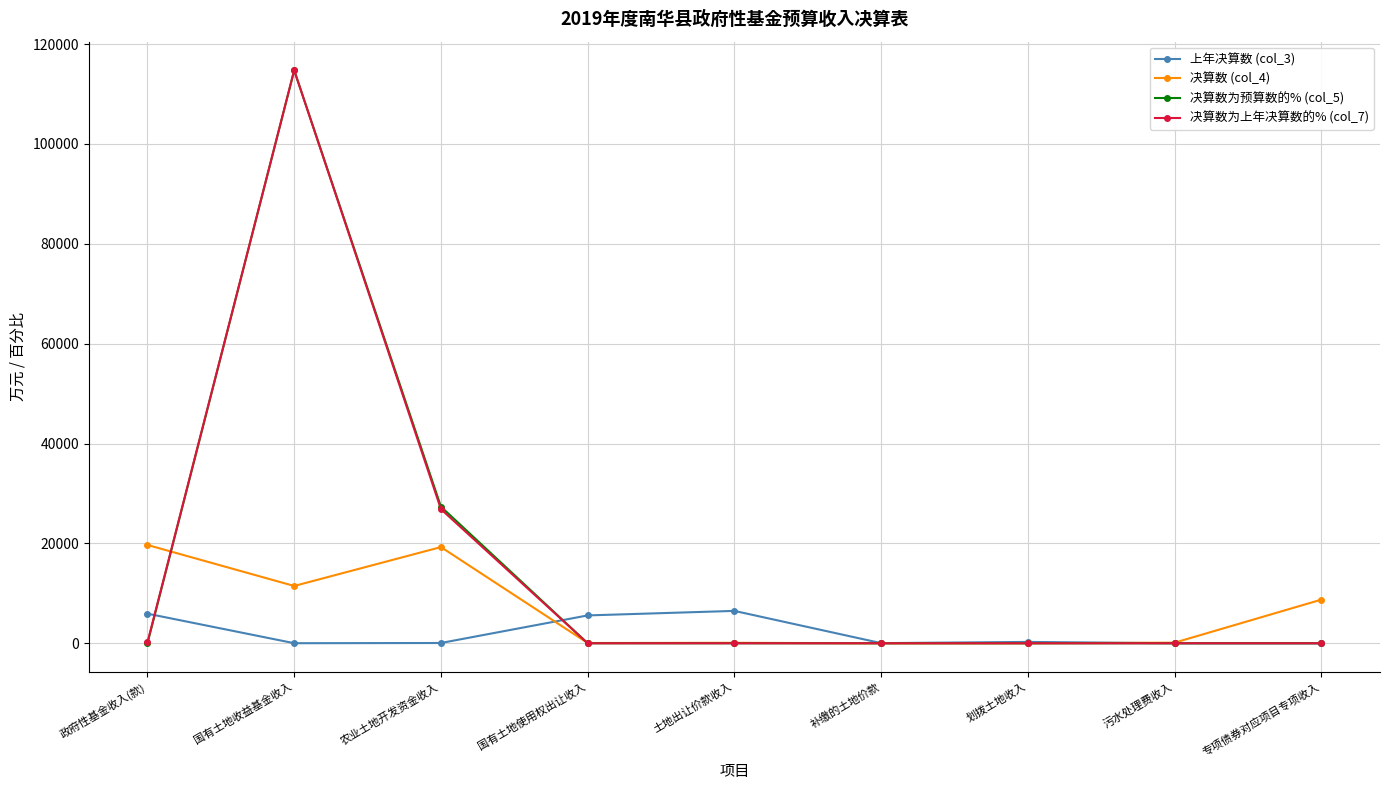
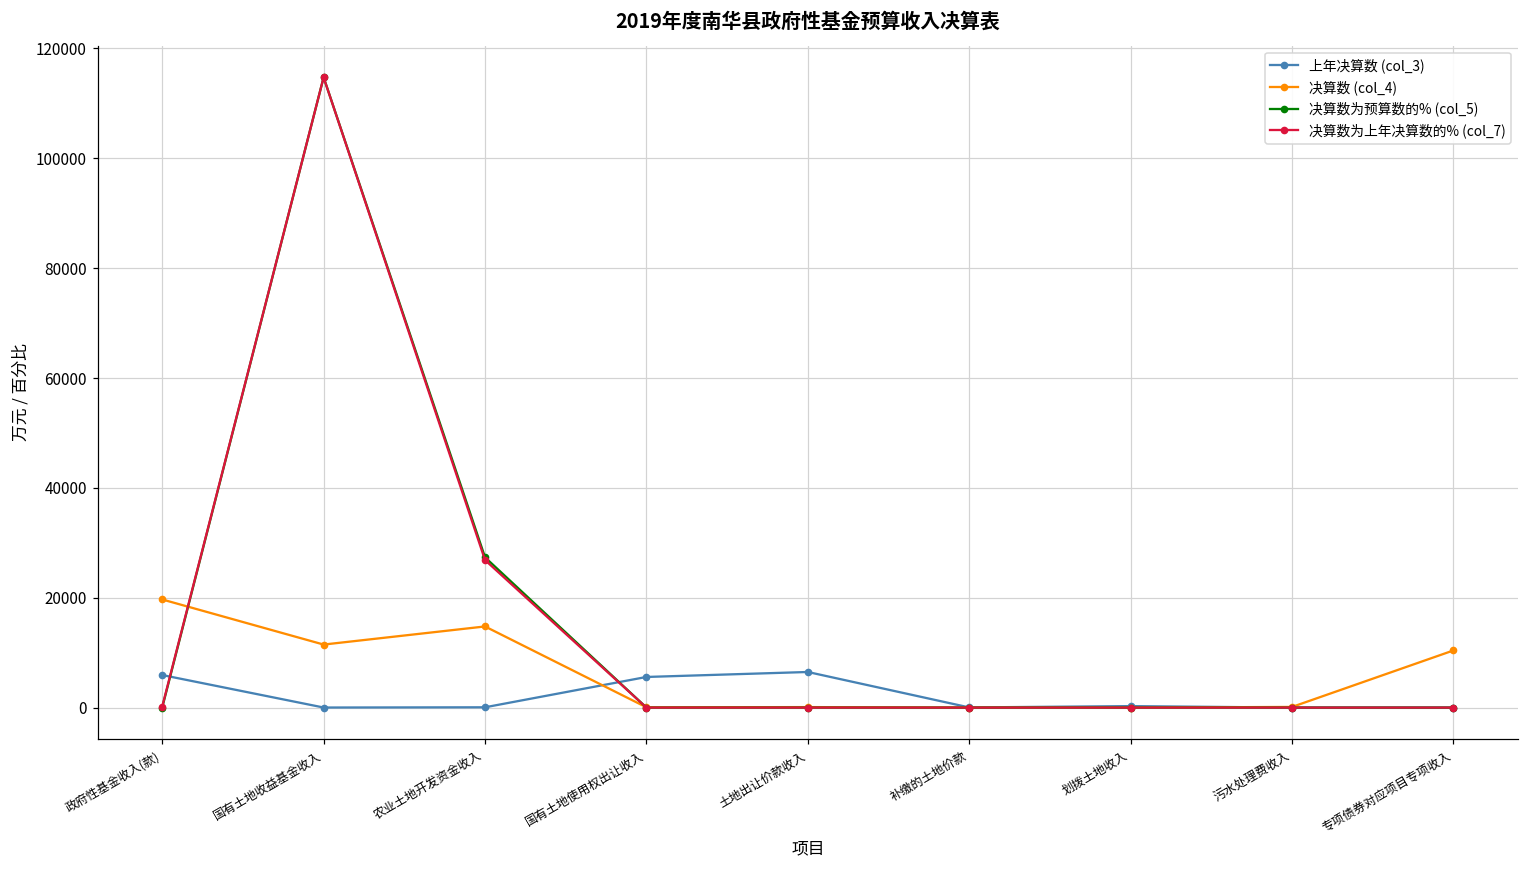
  {
    "上年决算数 (col_3)": {
      "政府性基金收入(款)": 6000,
      "国有土地收益基金收入": 0,
      "农业土地开发资金收入": 0,
      "国有土地使用权出让收入": 6000,
      "土地出让价款收入": 6000
    },
    "决算数 (col_4)": {
      "政府性基金收入(款)": 20000,
      "国有土地收益基金收入": 11000,
-     "农业土地开发资金收入": 19000,
-     "专项债券对应项目专项收入": 9000
+     "农业土地开发资金收入": 15000,
+     "专项债券对应项目专项收入": 10000
    }
  }
